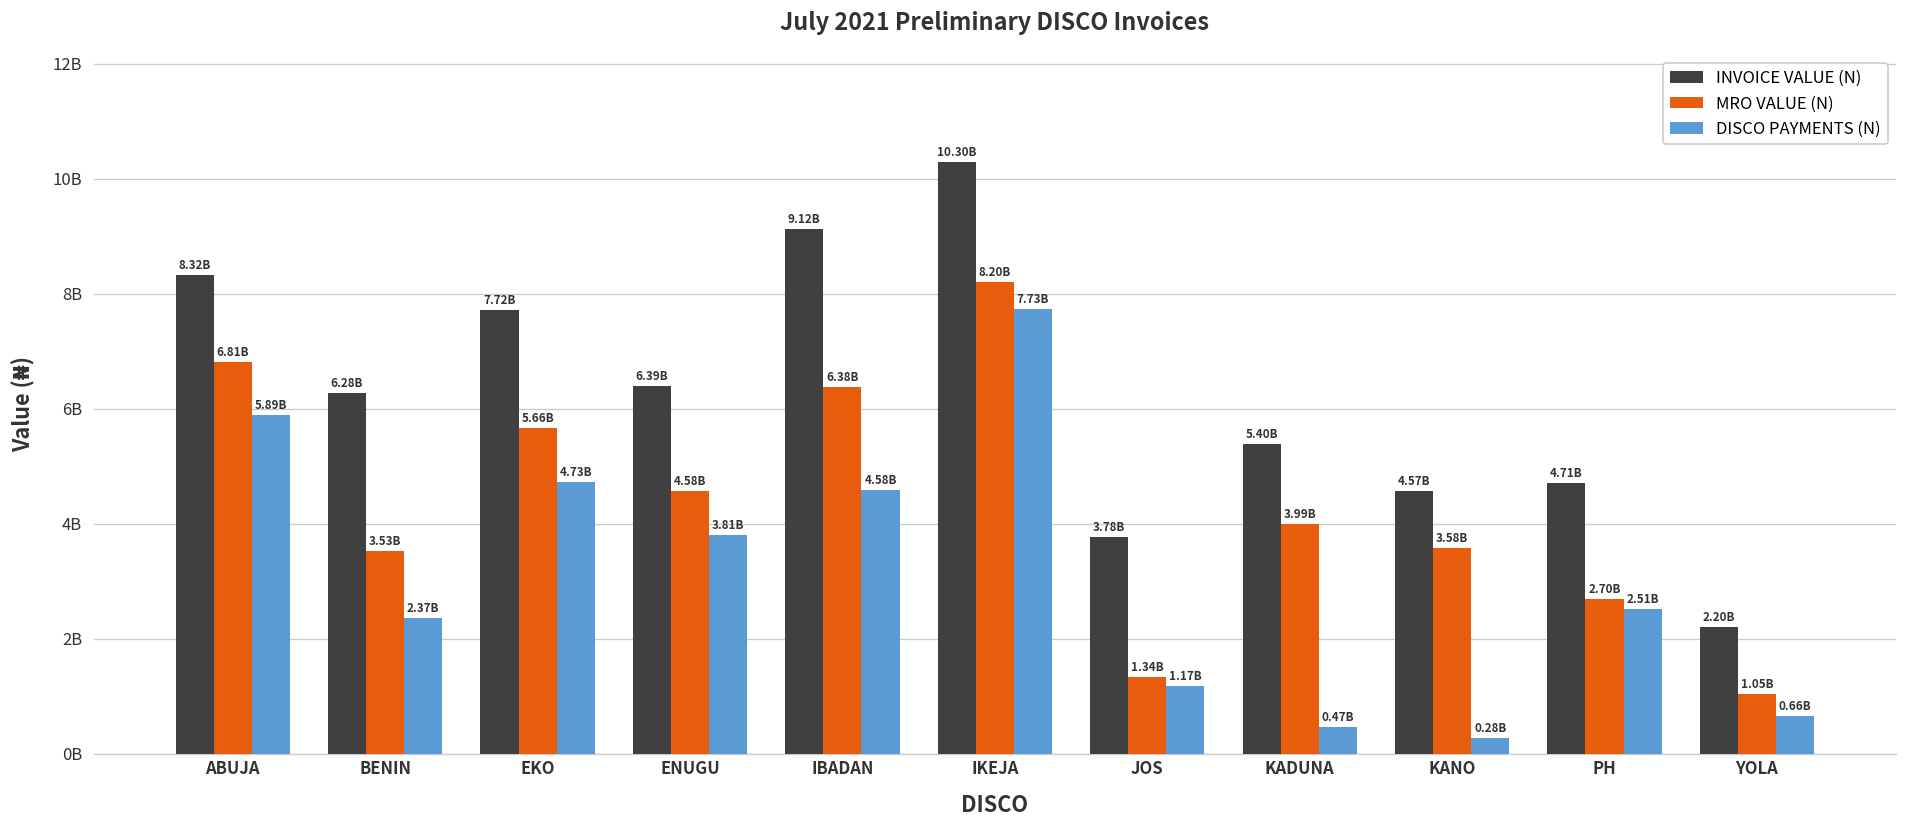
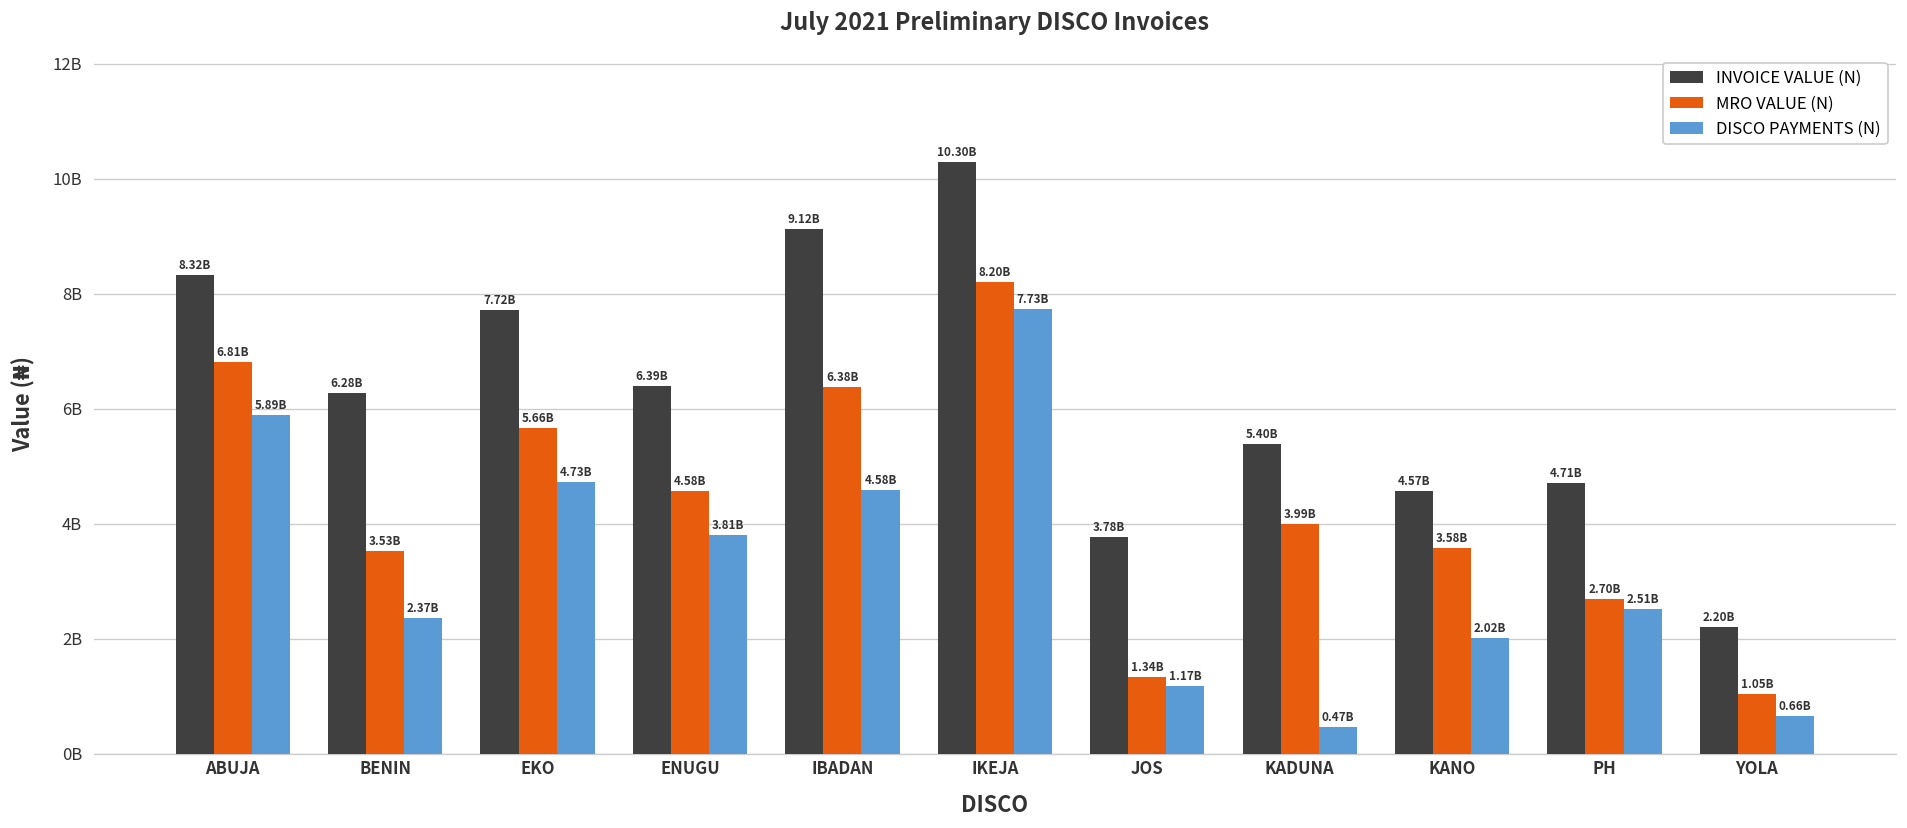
  {
    "INVOICE VALUE (N)": {
      "ABUJA": "8.32B",
      "BENIN": "6.28B",
      "EKO": "7.72B",
      "ENUGU": "6.39B",
      "IBADAN": "9.12B",
      "IKEJA": "10.30B",
      "JOS": "3.78B",
      "KADUNA": "5.40B",
      "KANO": "4.57B",
      "PH": "4.71B",
      "YOLA": "2.20B"
    },
    "MRO VALUE (N)": {
      "ABUJA": "6.81B",
      "BENIN": "3.53B",
      "EKO": "5.66B",
      "ENUGU": "4.58B",
      "IBADAN": "6.38B",
      "IKEJA": "8.20B",
      "JOS": "1.34B",
      "KADUNA": "3.99B",
      "KANO": "3.58B",
      "PH": "2.70B",
      "YOLA": "1.05B"
    },
    "DISCO PAYMENTS (N)": {
      "ABUJA": "5.89B",
      "BENIN": "2.37B",
      "EKO": "4.73B",
      "ENUGU": "3.81B",
      "IBADAN": "4.58B",
      "IKEJA": "7.73B",
      "JOS": "1.17B",
      "KADUNA": "0.47B",
-     "KANO": "0.28B",
+     "KANO": "2.02B",
      "PH": "2.51B",
      "YOLA": "0.66B"
    }
  }
